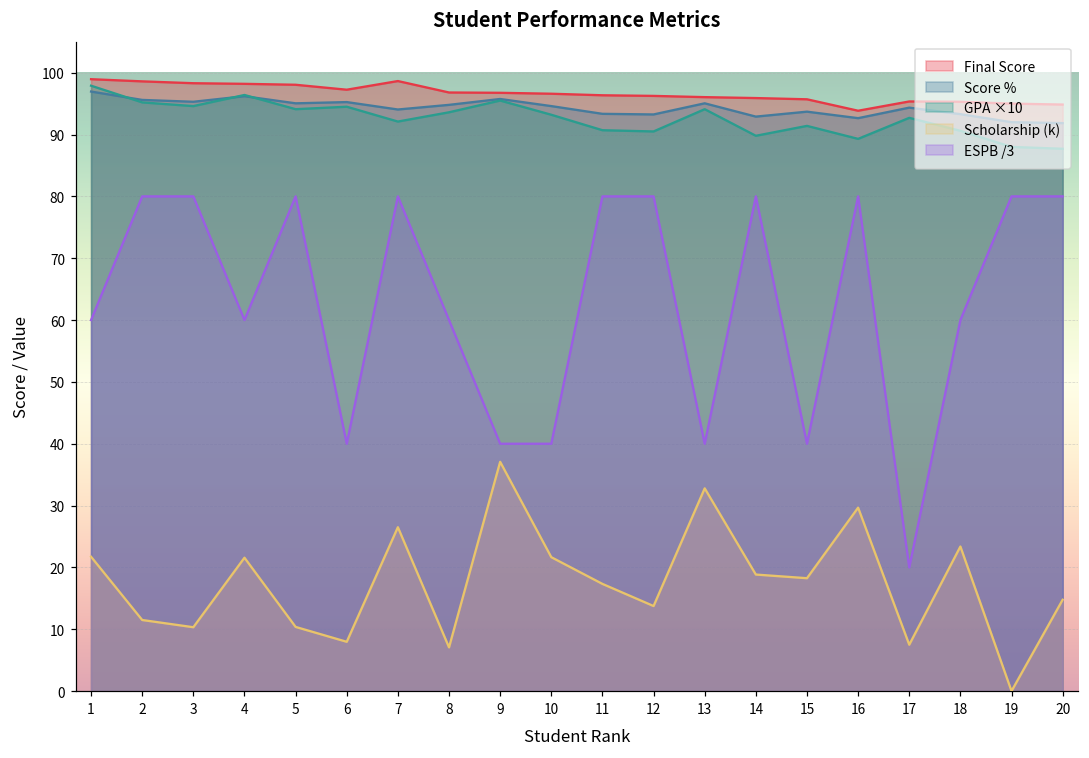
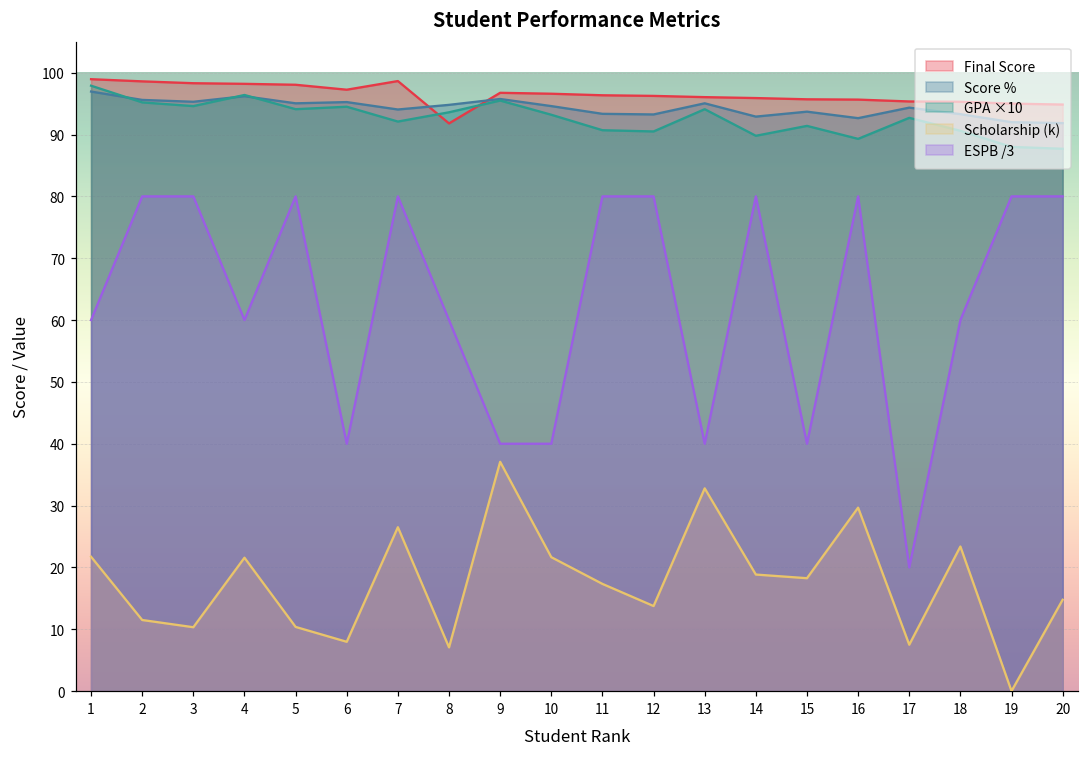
  {
    "Final Score": {
      "1": 99,
      "2": 99,
      "3": 98,
      "4": 98,
      "5": 98,
      "6": 97,
      "7": 99,
-     "8": 97,
+     "8": 92,
      "9": 97,
      "10": 97,
      "11": 96,
      "12": 96,
      "13": 96,
      "14": 96,
      "15": 96,
-     "16": 94,
+     "16": 96,
      "17": 95
    },
    "Scholarship (k)": {
      "1": 22,
      "2": 11,
      "3": 10,
      "4": 22,
      "5": 10,
      "6": 8,
      "7": 26,
      "8": 7,
      "9": 37,
      "10": 22,
      "11": 17,
      "12": 14,
      "13": 33,
      "14": 19,
      "15": 18,
      "16": 30,
      "17": 8,
      "18": 23,
      "19": 0,
      "20": 15
    },
    "ESPB /3": {
      "1": 60,
      "2": 80,
      "3": 80,
      "4": 60,
      "5": 80,
      "6": 40,
      "7": 80,
      "8": 60,
      "9": 40,
      "10": 40,
      "11": 80,
      "12": 80,
      "13": 40,
      "14": 80,
      "15": 40,
      "16": 80,
      "17": 20,
      "18": 60,
      "19": 80,
      "20": 80
    }
  }
